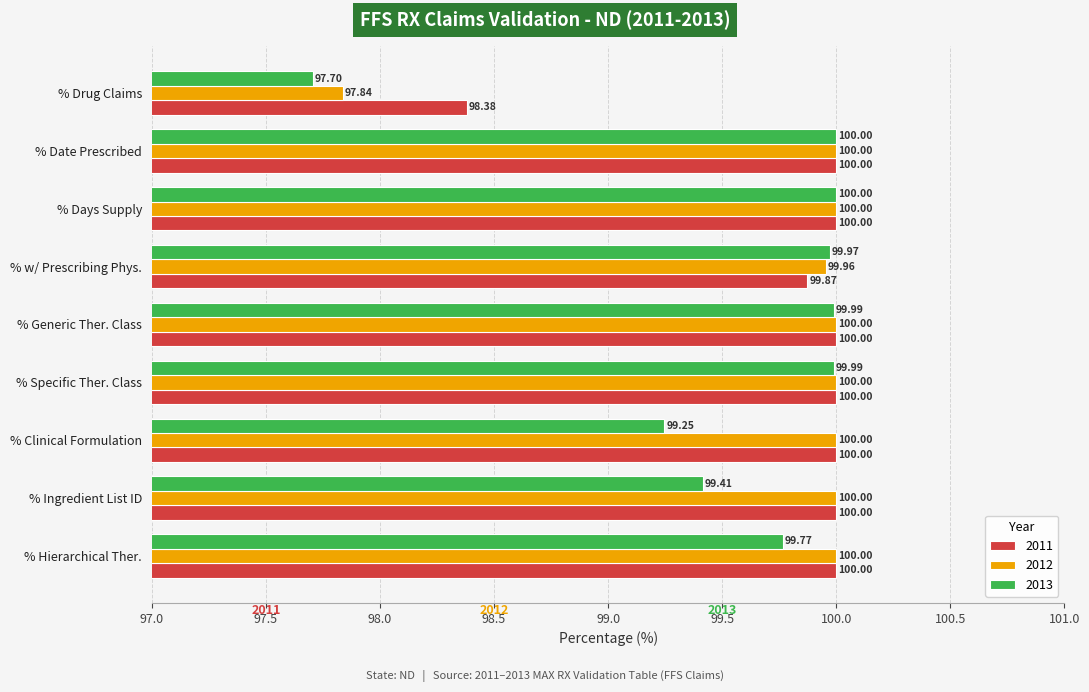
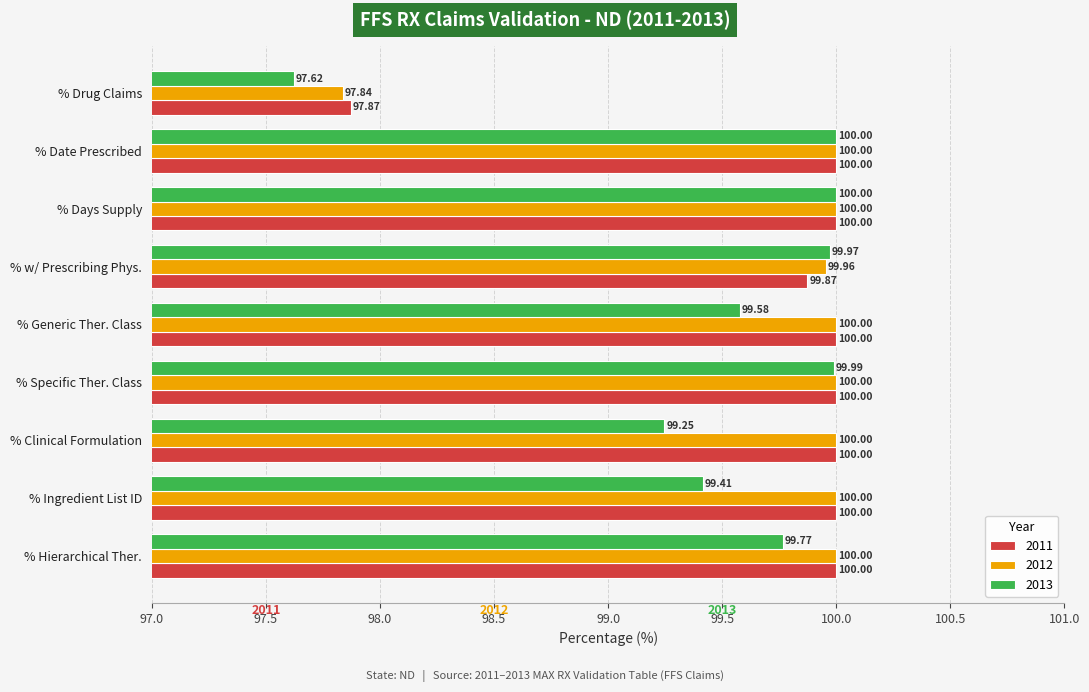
  {
    "2011": {
-     "% Drug Claims": 98.38,
+     "% Drug Claims": 97.87,
      "% Date Prescribed": 100.00,
      "% Days Supply": 100.00,
      "% w/ Prescribing Phys.": 99.87,
      "% Generic Ther. Class": 100.00,
      "% Specific Ther. Class": 100.00,
      "% Clinical Formulation": 100.00,
      "% Ingredient List ID": 100.00,
      "% Hierarchical Ther.": 100.00
    },
    "2012": {
      "% Drug Claims": 97.84,
      "% Date Prescribed": 100.00,
      "% Days Supply": 100.00,
      "% w/ Prescribing Phys.": 99.96,
      "% Generic Ther. Class": 100.00,
      "% Specific Ther. Class": 100.00,
      "% Clinical Formulation": 100.00,
      "% Ingredient List ID": 100.00,
      "% Hierarchical Ther.": 100.00
    },
    "2013": {
-     "% Drug Claims": 97.70,
+     "% Drug Claims": 97.62,
      "% Date Prescribed": 100.00,
      "% Days Supply": 100.00,
      "% w/ Prescribing Phys.": 99.97,
-     "% Generic Ther. Class": 99.99,
+     "% Generic Ther. Class": 99.58,
      "% Specific Ther. Class": 99.99,
      "% Clinical Formulation": 99.25,
      "% Ingredient List ID": 99.41,
      "% Hierarchical Ther.": 99.77
    }
  }
